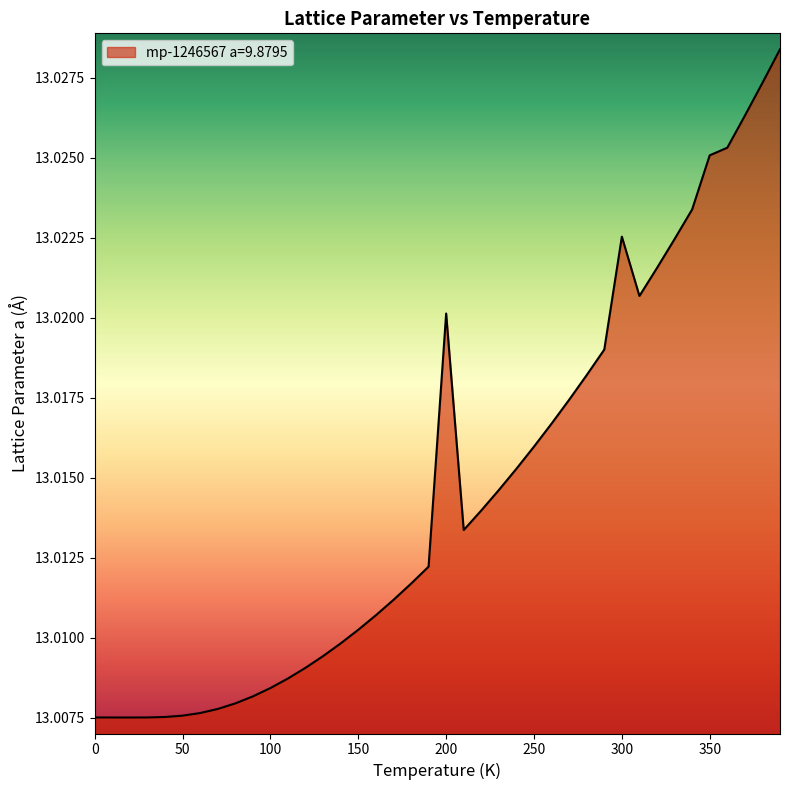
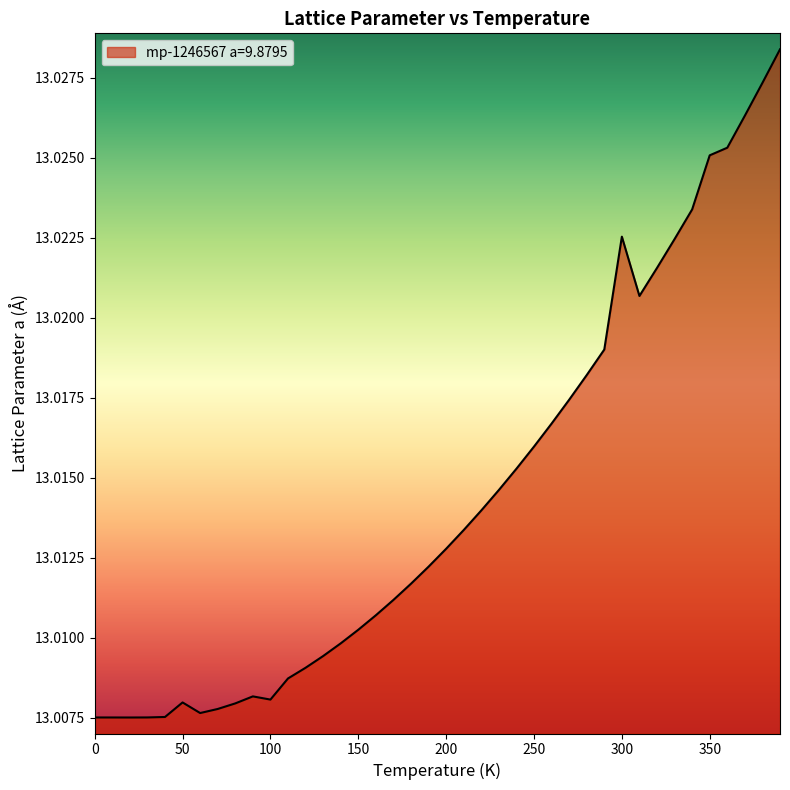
  {
    "0": 13.0075,
-   "50": 13.0076,
-   "100": 13.0084,
+   "50": 13.0080,
+   "100": 13.0081,
    "150": 13.0103,
-   "200": 13.0201,
+   "200": 13.0128,
    "250": 13.0160,
    "300": 13.0225,
    "350": 13.0251
  }
